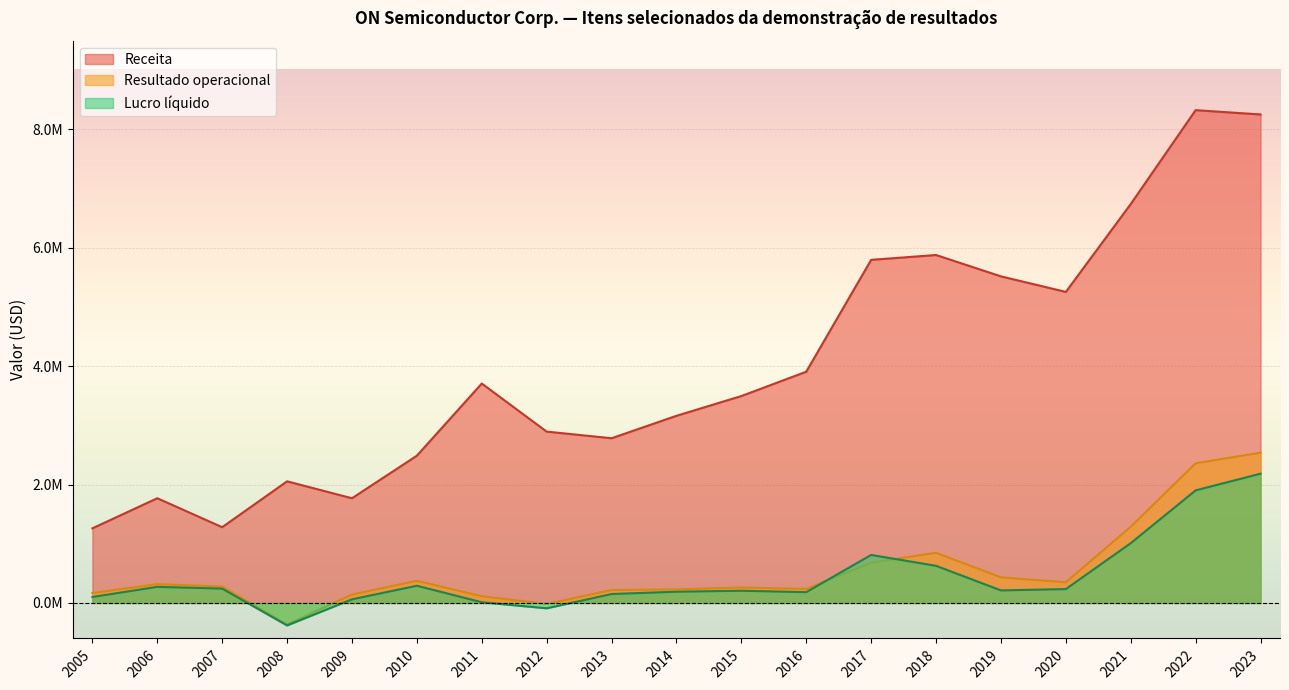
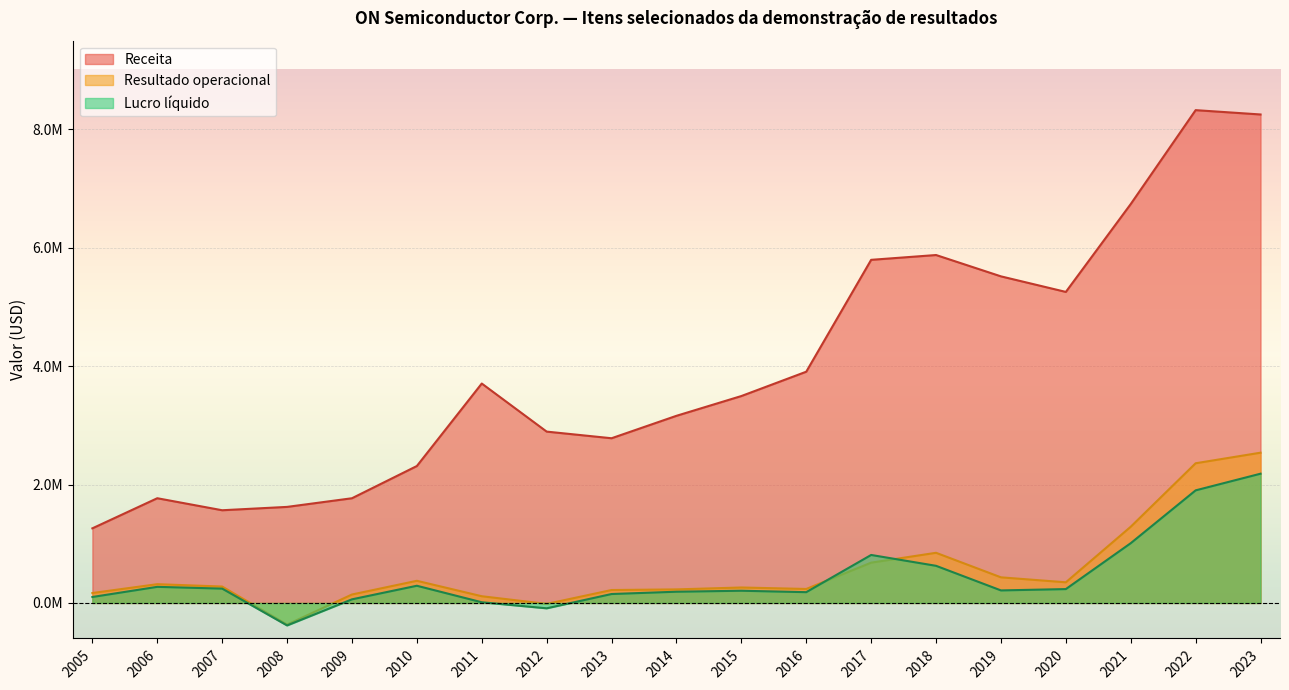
  {
    "Receita": {
      "2005": 1300000,
      "2006": 1800000,
-     "2007": 1300000,
-     "2008": 2100000,
+     "2007": 1600000,
+     "2008": 1600000,
      "2009": 1800000,
-     "2010": 2500000,
+     "2010": 2300000,
      "2011": 3700000,
      "2012": 2900000,
      "2013": 2800000,
      "2014": 3200000,
      "2015": 3500000,
      "2016": 3900000,
      "2017": 5800000,
      "2018": 5900000,
      "2019": 5500000,
      "2020": 5300000,
      "2021": 6700000,
      "2022": 8300000,
      "2023": 8300000
    }
  }
